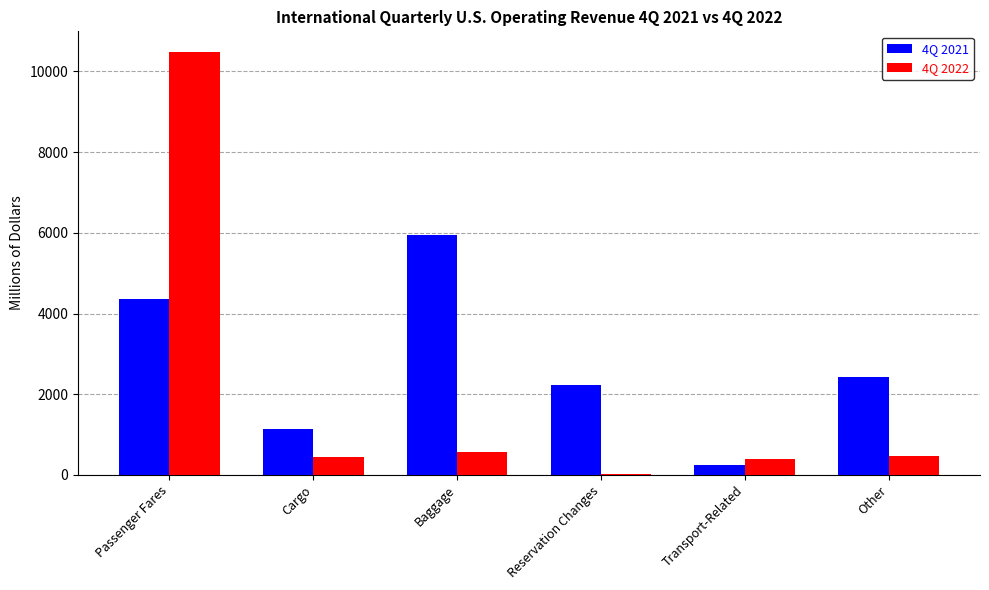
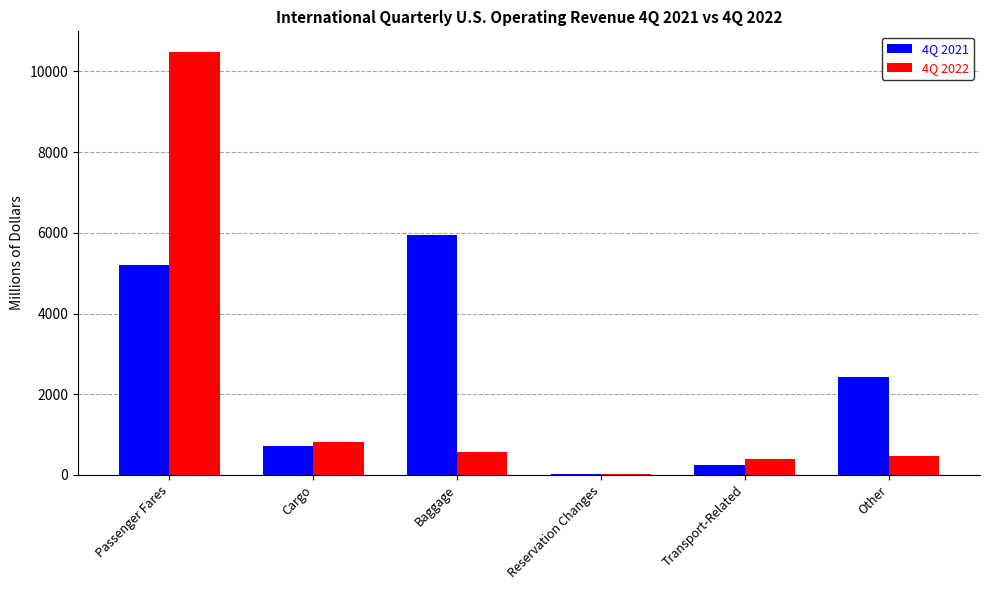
  {
    "4Q 2021": {
-     "Passenger Fares": 4300,
-     "Cargo": 1100,
+     "Passenger Fares": 5200,
+     "Cargo": 700,
      "Baggage": 6000,
-     "Reservation Changes": 2200,
+     "Reservation Changes": 0,
      "Transport-Related": 200,
      "Other": 2400
    },
    "4Q 2022": {
      "Passenger Fares": 10500,
-     "Cargo": 500,
+     "Cargo": 800,
      "Baggage": 600,
      "Transport-Related": 400,
      "Other": 500
    }
  }
